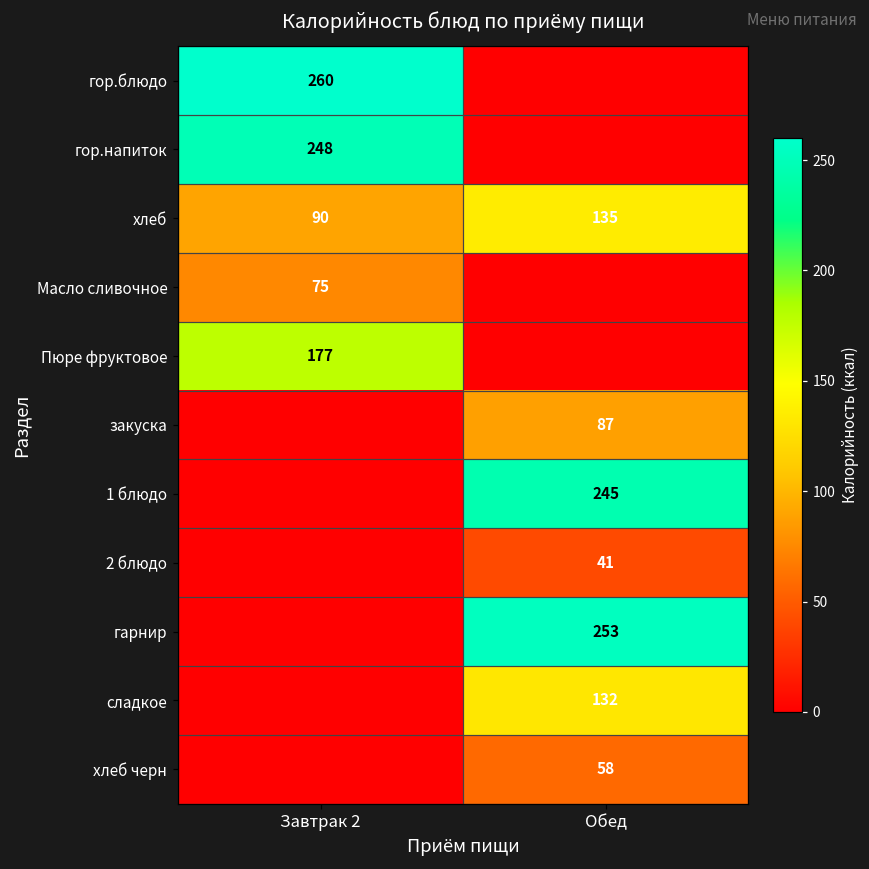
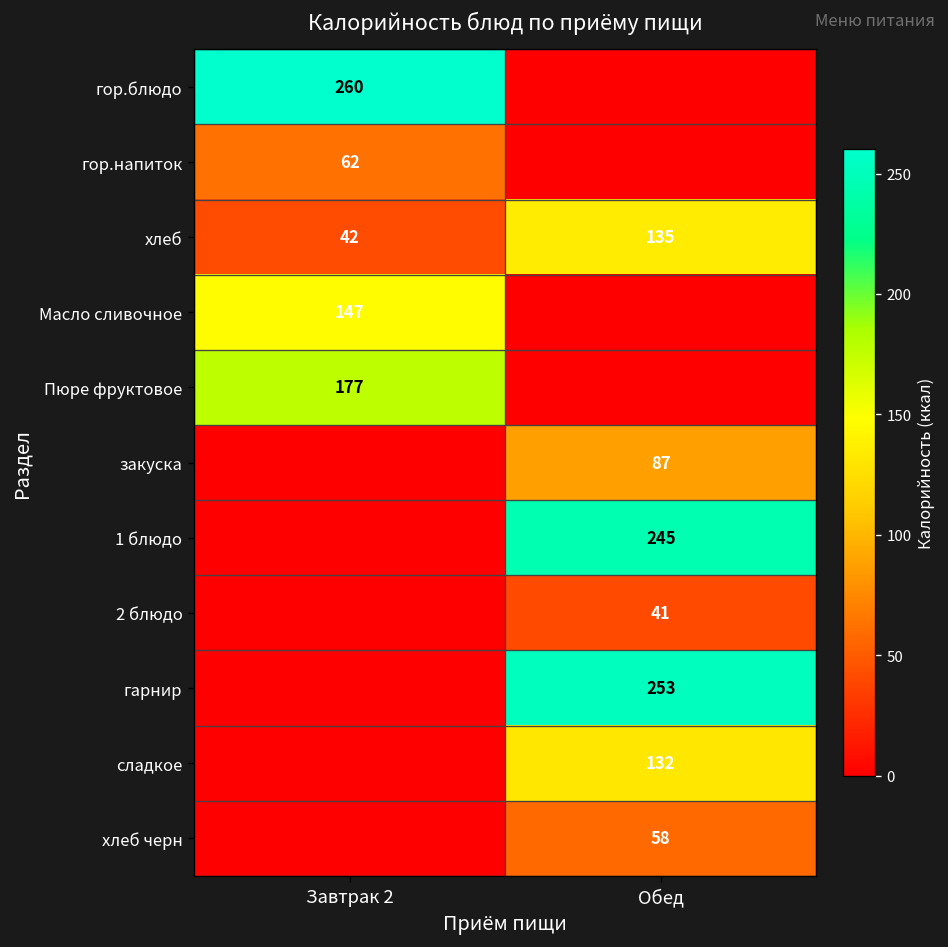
  {
    "гор.блюдо": {
      "Завтрак 2": 260
    },
    "гор.напиток": {
-     "Завтрак 2": 248
+     "Завтрак 2": 62
    },
    "хлеб": {
-     "Завтрак 2": 90,
+     "Завтрак 2": 42,
      "Обед": 135
    },
    "Масло сливочное": {
-     "Завтрак 2": 75
+     "Завтрак 2": 147
    },
    "Пюре фруктовое": {
      "Завтрак 2": 177
    },
    "закуска": {
      "Обед": 87
    },
    "1 блюдо": {
      "Обед": 245
    },
    "2 блюдо": {
      "Обед": 41
    },
    "гарнир": {
      "Обед": 253
    },
    "сладкое": {
      "Обед": 132
    },
    "хлеб черн": {
      "Обед": 58
    }
  }
